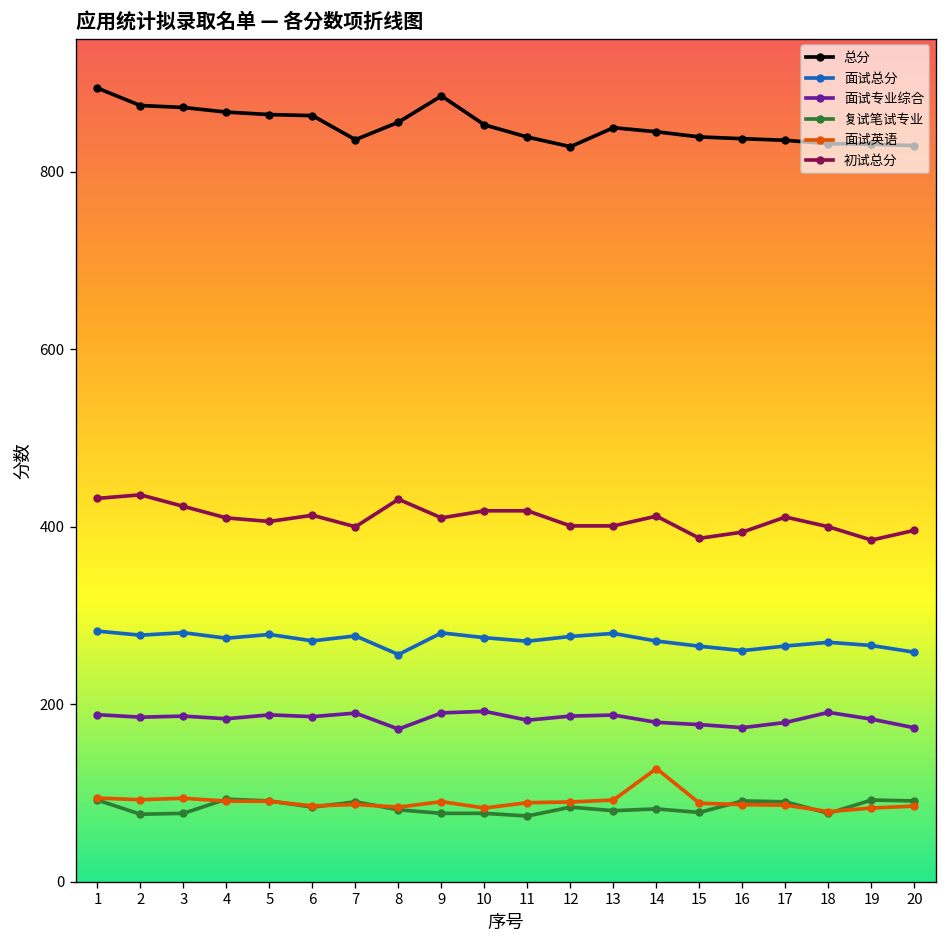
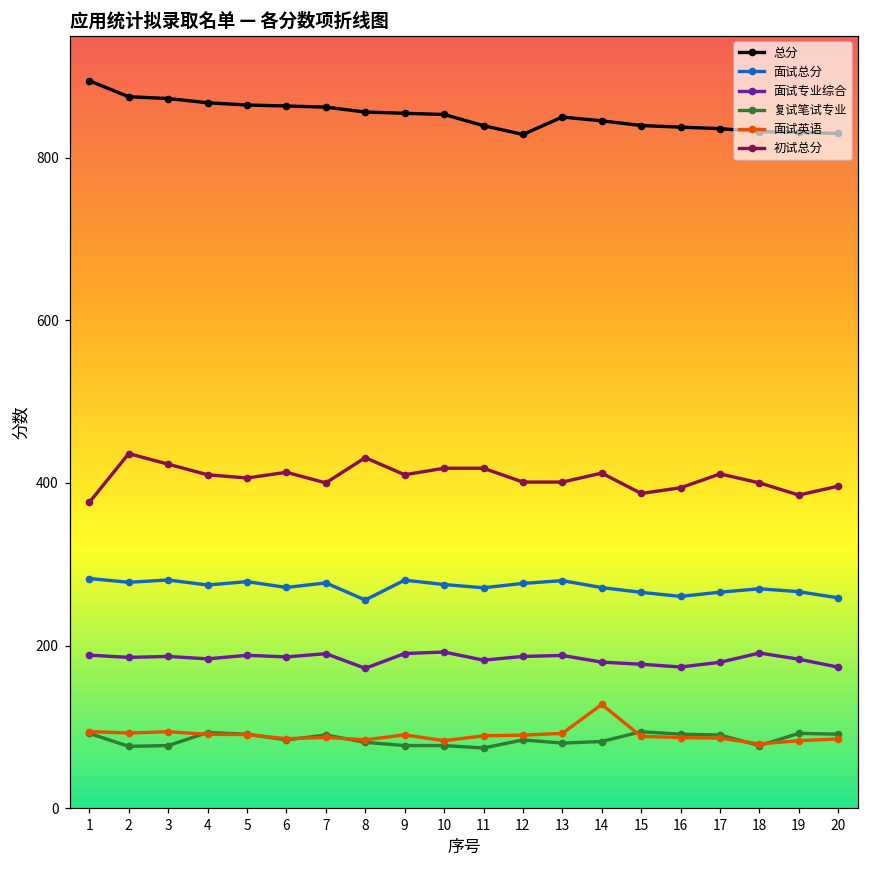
  {
    "总分": {
      "1": 890,
      "2": 870,
      "3": 870,
      "4": 870,
      "5": 860,
      "6": 860,
-     "7": 840,
+     "7": 860,
      "8": 860,
-     "9": 890,
+     "9": 850,
      "10": 850,
      "11": 840,
      "12": 830,
      "13": 850,
      "14": 850,
      "15": 840,
      "16": 840,
      "17": 840
    },
    "面试总分": {
      "1": 280,
      "2": 280,
      "3": 280,
      "4": 270,
      "5": 280,
      "6": 270,
      "7": 280,
      "8": 260,
      "9": 280,
      "10": 280,
      "11": 270,
      "12": 280,
      "13": 280,
      "14": 270,
      "15": 270,
      "16": 260,
      "17": 270,
      "18": 270,
      "19": 270,
      "20": 260
    },
    "面试专业综合": {
      "1": 190,
      "2": 190,
      "3": 190,
      "4": 180,
      "5": 190,
      "6": 190,
      "7": 190,
      "8": 170,
      "9": 190,
      "10": 190,
      "11": 180,
      "12": 190,
      "13": 190,
      "14": 180,
      "15": 180,
      "16": 170,
      "17": 180,
      "18": 190,
      "19": 180,
      "20": 170
    },
    "复试笔试专业": {
      "2": 80,
      "3": 80,
      "9": 80,
      "10": 80,
      "11": 70,
      "12": 80,
      "13": 80,
      "14": 80,
-     "15": 80,
+     "15": 90,
      "16": 90,
      "17": 90,
      "19": 90,
      "20": 90
    },
    "面试英语": {
      "2": 90,
      "3": 90,
      "9": 90,
      "10": 80,
      "11": 90,
      "12": 90,
      "13": 90,
      "14": 130,
      "15": 90,
      "16": 90,
      "17": 90,
      "19": 80,
      "20": 90
    },
    "初试总分": {
-     "1": 430,
+     "1": 380,
      "2": 440,
      "3": 420,
      "4": 410,
      "5": 410,
      "6": 410,
      "7": 400,
      "8": 430,
      "9": 410,
      "10": 420,
      "11": 420,
      "12": 400,
      "13": 400,
      "14": 410,
      "15": 390,
      "16": 390,
      "17": 410,
      "18": 400,
      "19": 390,
      "20": 400
    }
  }
